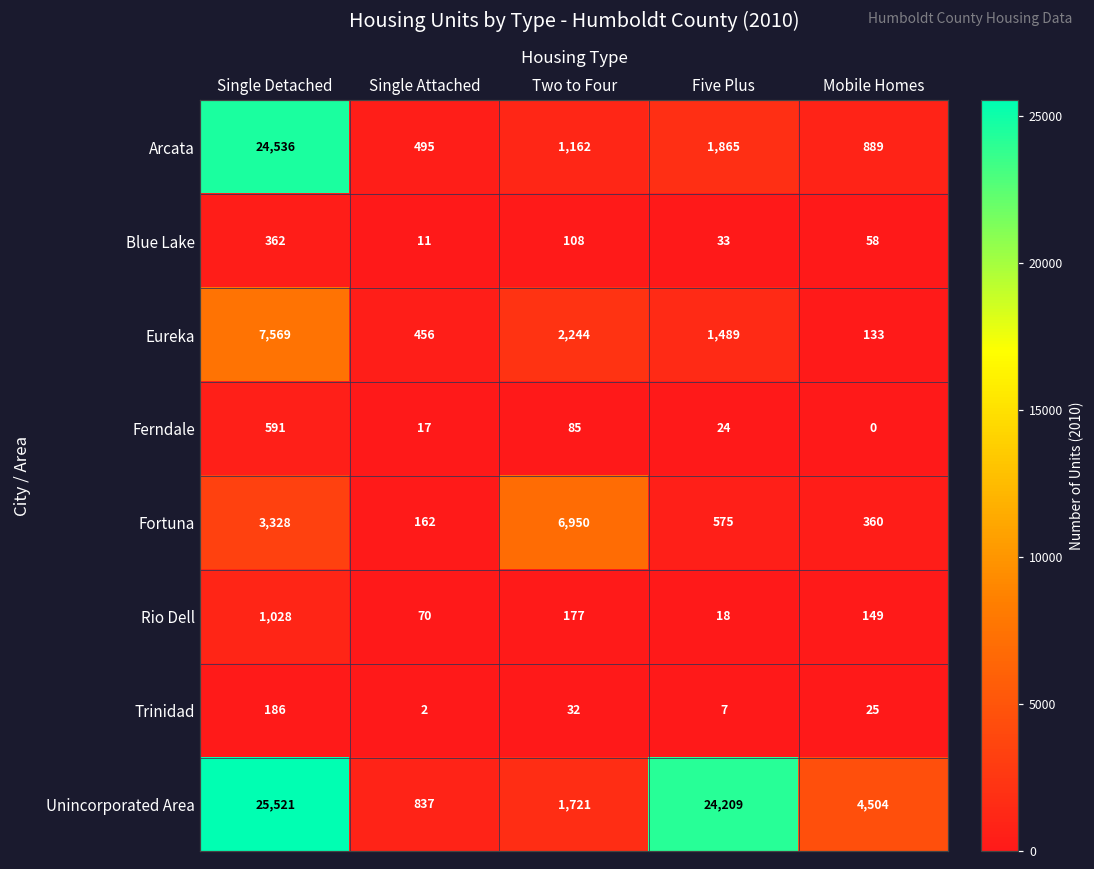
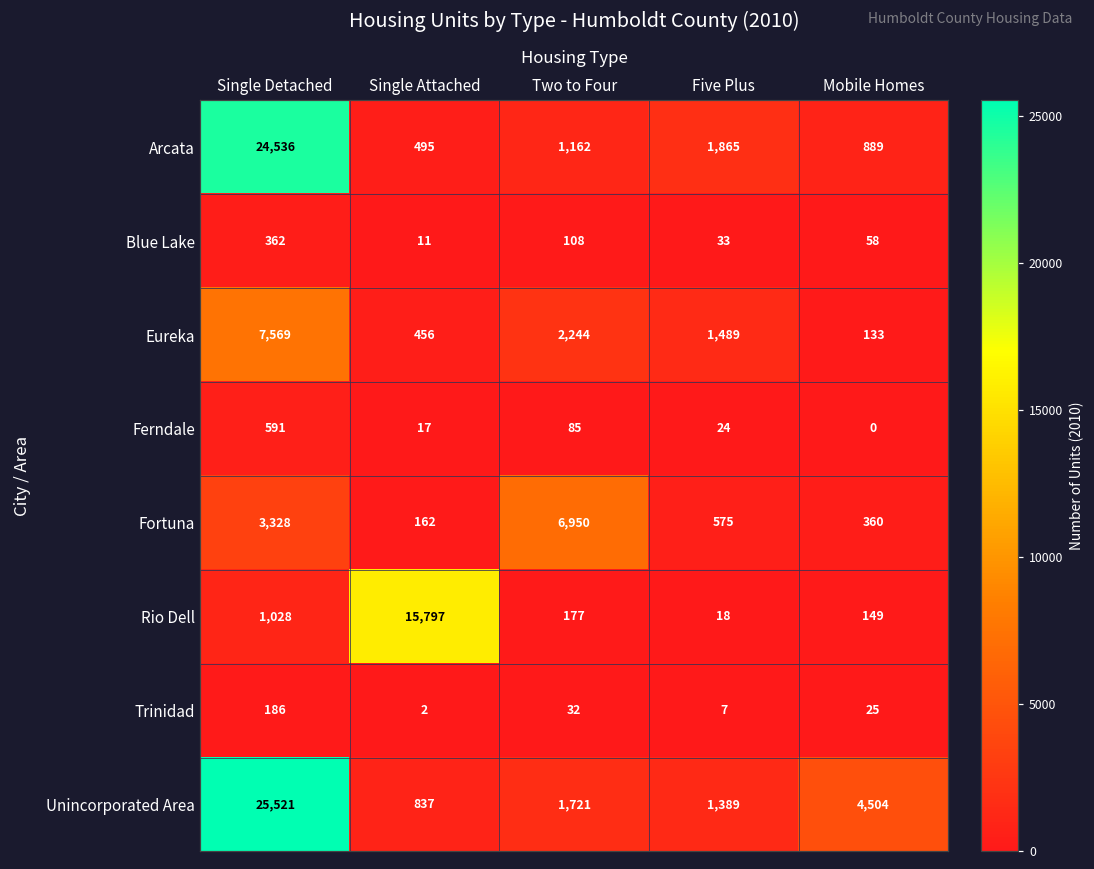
  {
    "Arcata": {
      "Single Detached": "24,536",
      "Single Attached": "495",
      "Two to Four": "1,162",
      "Five Plus": "1,865",
      "Mobile Homes": "889"
    },
    "Blue Lake": {
      "Single Detached": "362",
      "Single Attached": "11",
      "Two to Four": "108",
      "Five Plus": "33",
      "Mobile Homes": "58"
    },
    "Eureka": {
      "Single Detached": "7,569",
      "Single Attached": "456",
      "Two to Four": "2,244",
      "Five Plus": "1,489",
      "Mobile Homes": "133"
    },
    "Ferndale": {
      "Single Detached": "591",
      "Single Attached": "17",
      "Two to Four": "85",
      "Five Plus": "24",
      "Mobile Homes": "0"
    },
    "Fortuna": {
      "Single Detached": "3,328",
      "Single Attached": "162",
      "Two to Four": "6,950",
      "Five Plus": "575",
      "Mobile Homes": "360"
    },
    "Rio Dell": {
      "Single Detached": "1,028",
-     "Single Attached": "70",
+     "Single Attached": "15,797",
      "Two to Four": "177",
      "Five Plus": "18",
      "Mobile Homes": "149"
    },
    "Trinidad": {
      "Single Detached": "186",
      "Single Attached": "2",
      "Two to Four": "32",
      "Five Plus": "7",
      "Mobile Homes": "25"
    },
    "Unincorporated Area": {
      "Single Detached": "25,521",
      "Single Attached": "837",
      "Two to Four": "1,721",
-     "Five Plus": "24,209",
+     "Five Plus": "1,389",
      "Mobile Homes": "4,504"
    }
  }
